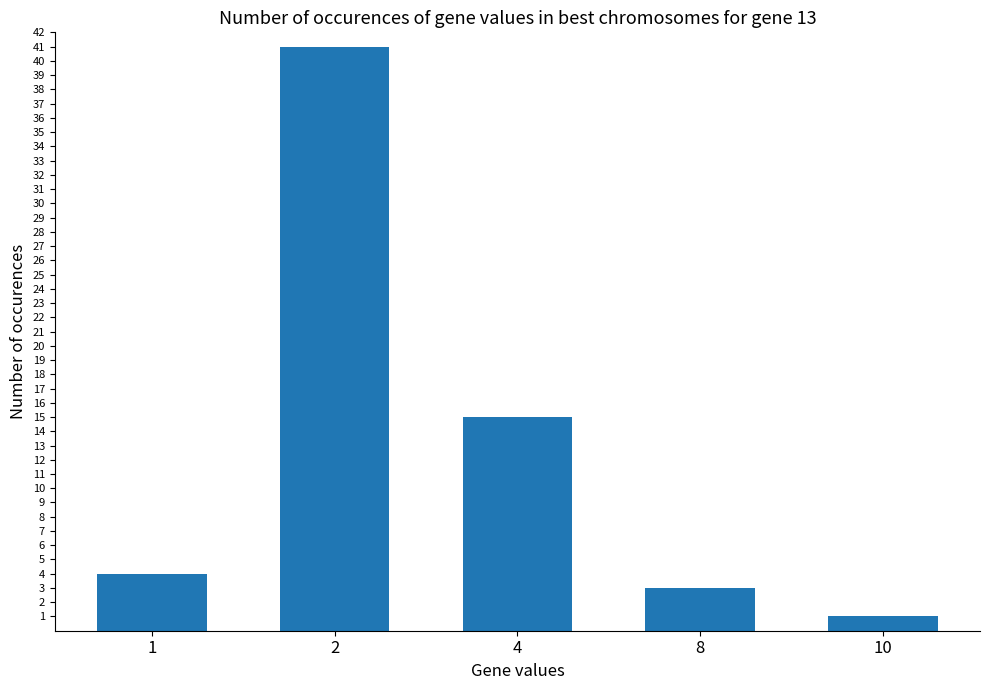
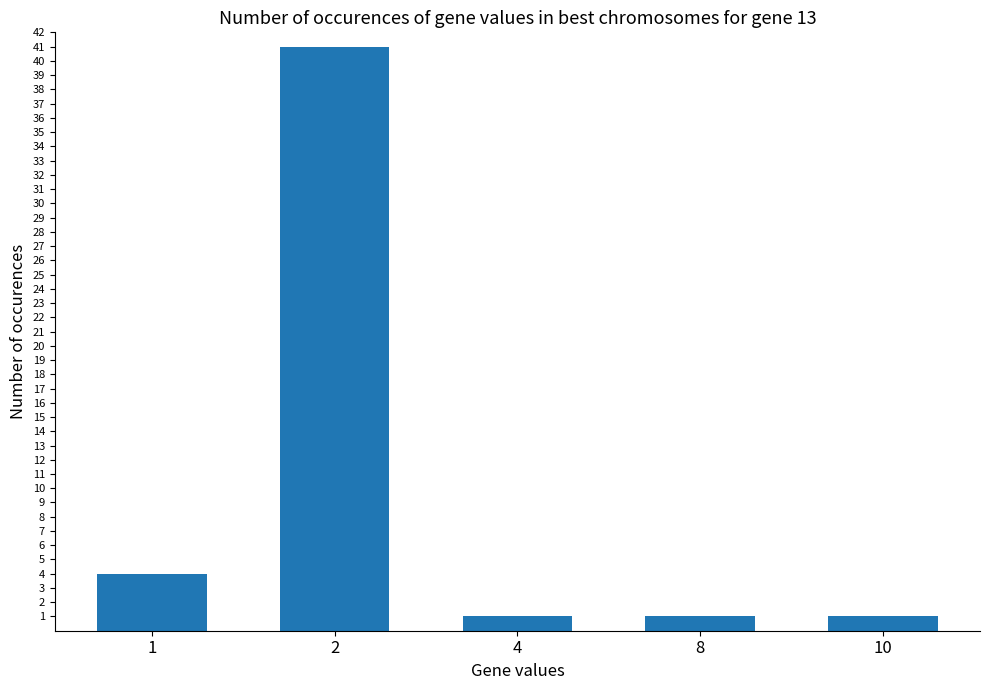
  {
    "1": 4,
    "2": 41,
-   "4": 15,
-   "8": 3,
+   "4": 1,
+   "8": 1,
    "10": 1
  }
